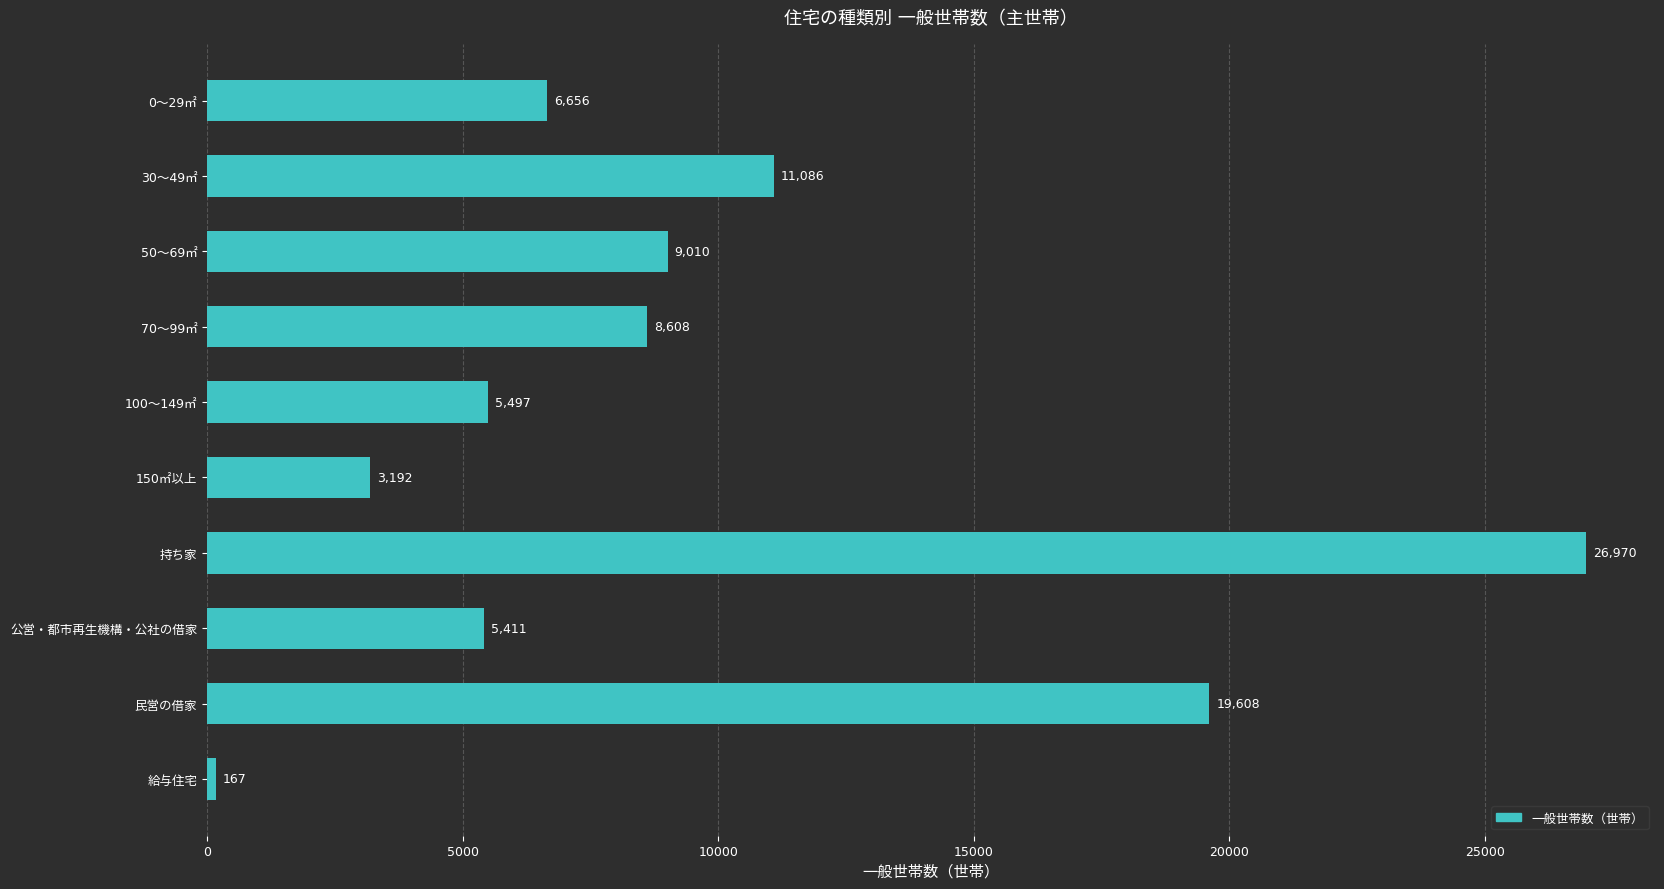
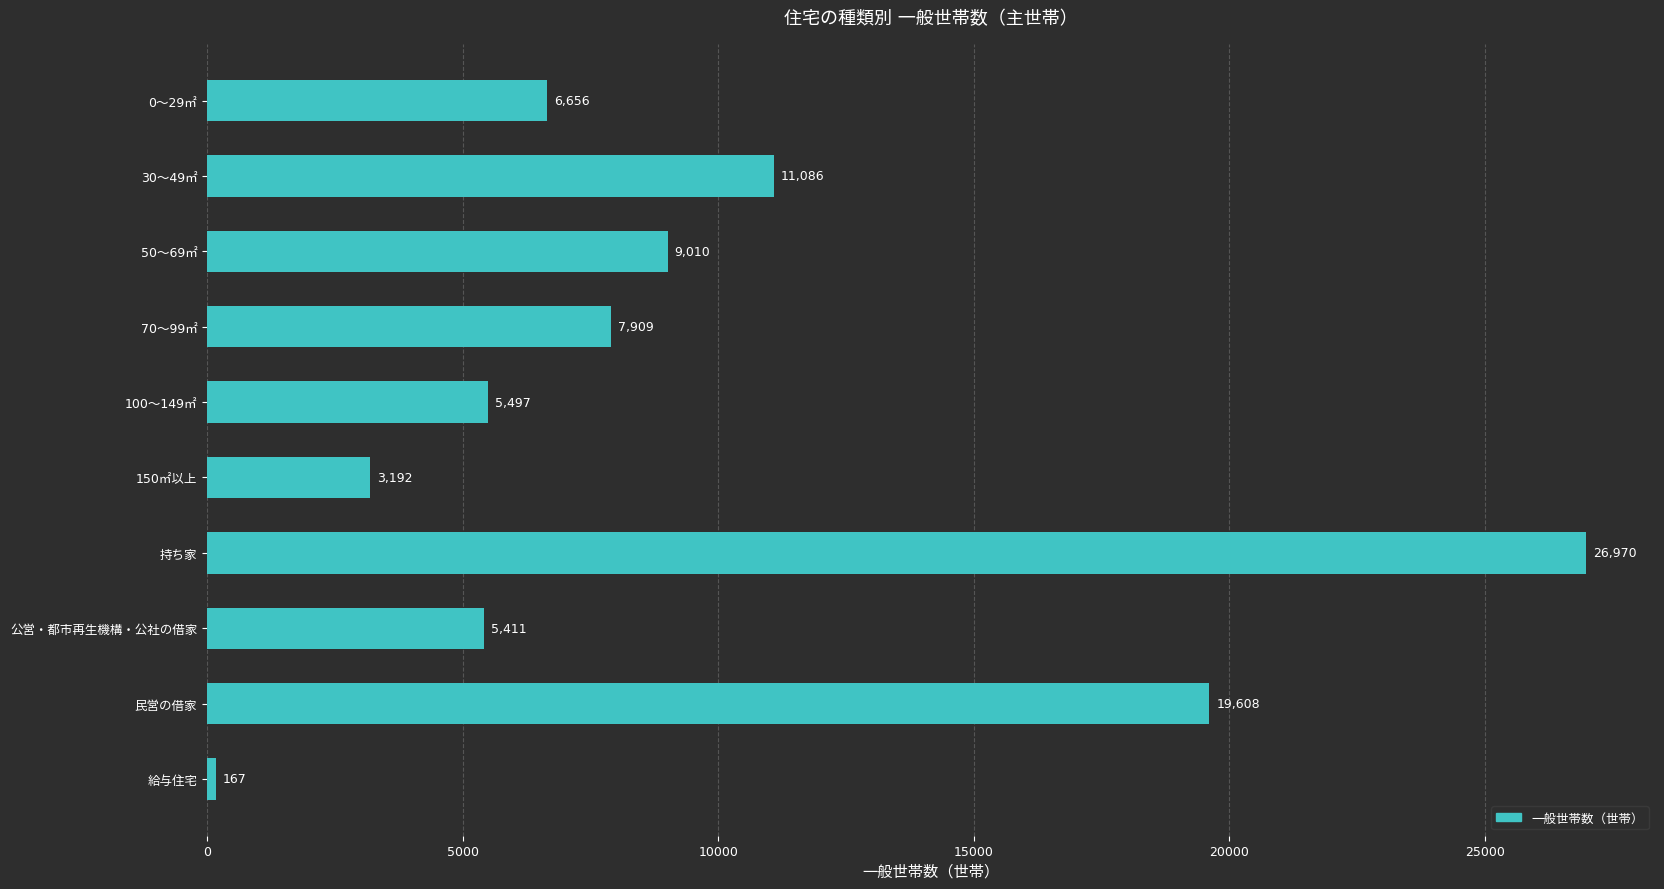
  {
    "0～29㎡": "6,656",
    "30～49㎡": "11,086",
    "50～69㎡": "9,010",
-   "70～99㎡": "8,608",
+   "70～99㎡": "7,909",
    "100～149㎡": "5,497",
    "150㎡以上": "3,192",
    "持ち家": "26,970",
    "公営・都市再生機構・公社の借家": "5,411",
    "民営の借家": "19,608",
    "給与住宅": "167"
  }
